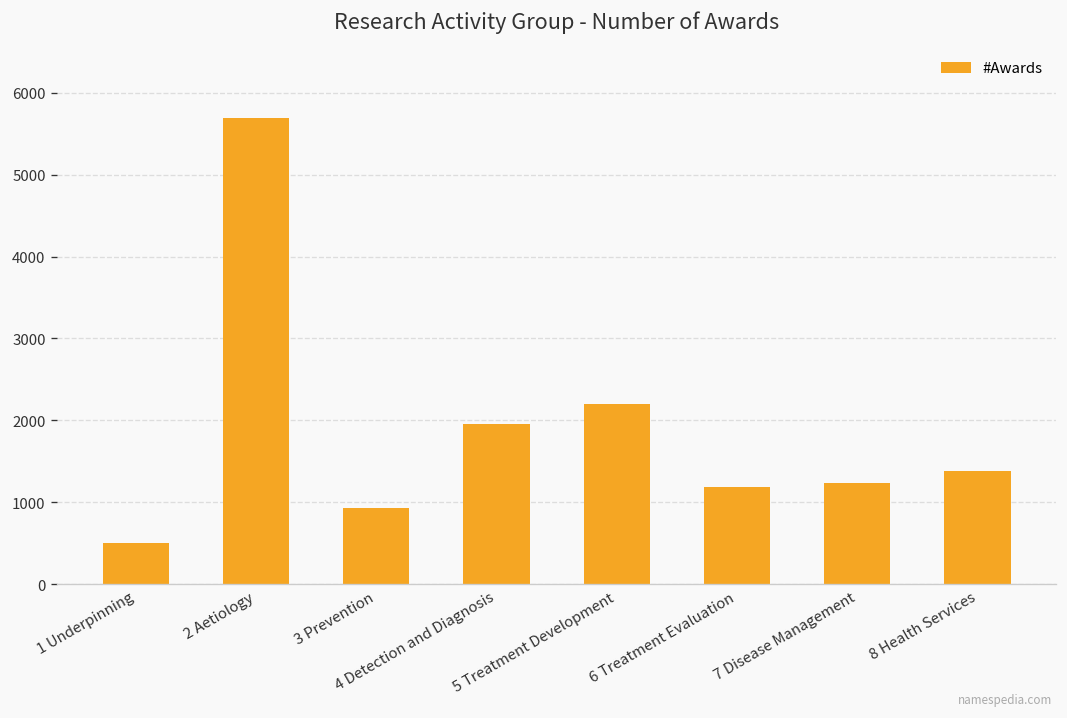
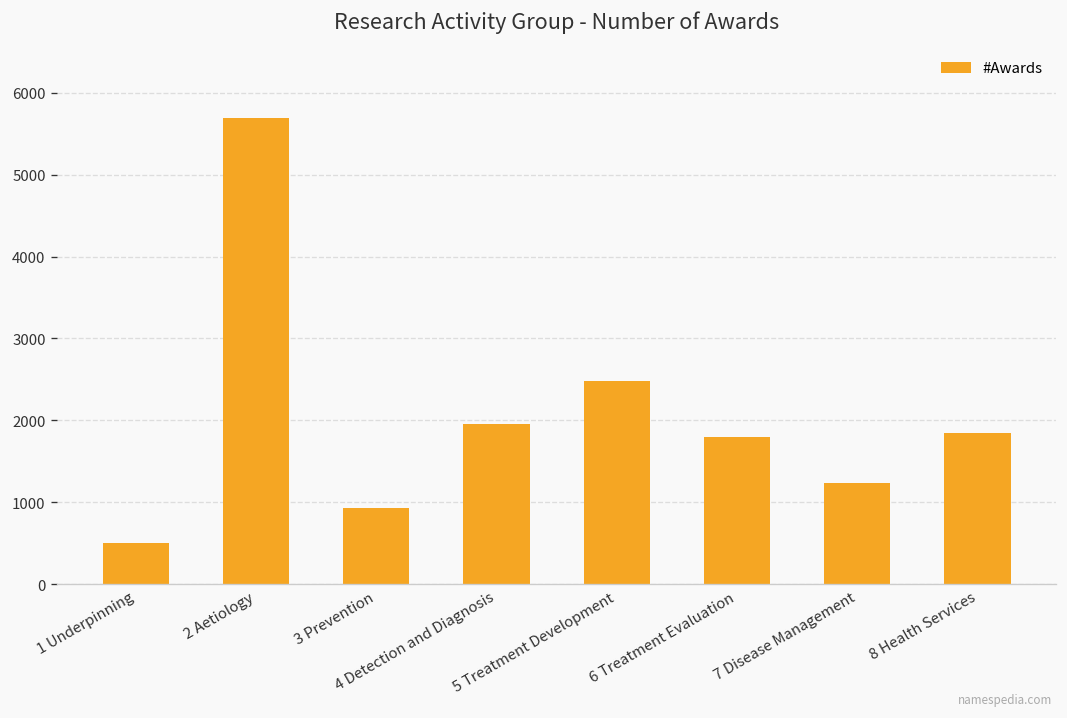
  {
    "1 Underpinning": 500,
    "2 Aetiology": 5700,
    "3 Prevention": 900,
    "4 Detection and Diagnosis": 2000,
-   "5 Treatment Development": 2200,
-   "6 Treatment Evaluation": 1200,
+   "5 Treatment Development": 2500,
+   "6 Treatment Evaluation": 1800,
    "7 Disease Management": 1200,
-   "8 Health Services": 1400
+   "8 Health Services": 1900
  }
